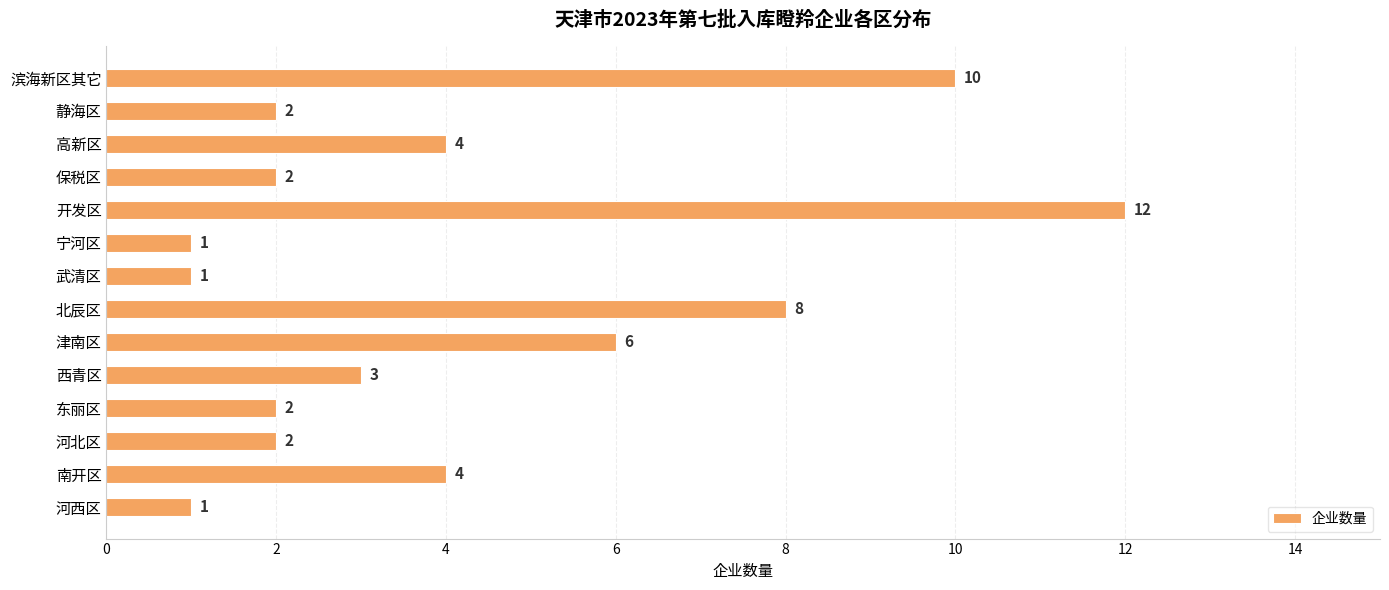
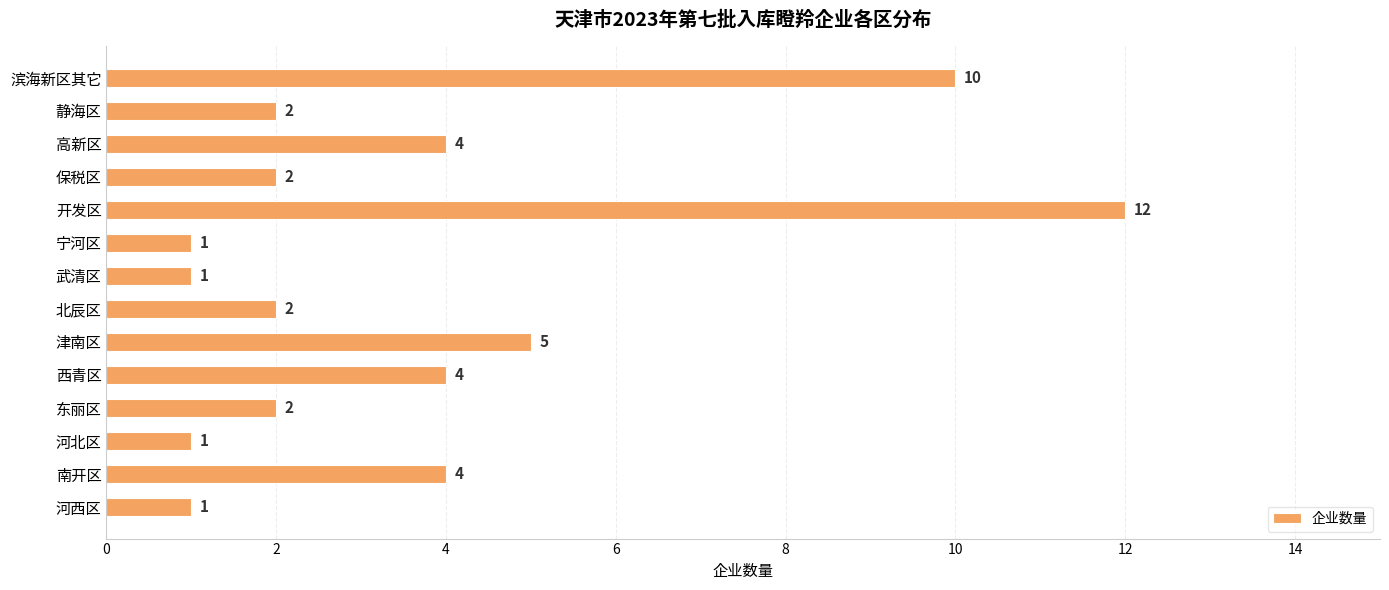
  {
    "滨海新区其它": 10,
    "静海区": 2,
    "高新区": 4,
    "保税区": 2,
    "开发区": 12,
    "宁河区": 1,
    "武清区": 1,
-   "北辰区": 8,
-   "津南区": 6,
-   "西青区": 3,
+   "北辰区": 2,
+   "津南区": 5,
+   "西青区": 4,
    "东丽区": 2,
-   "河北区": 2,
+   "河北区": 1,
    "南开区": 4,
    "河西区": 1
  }
